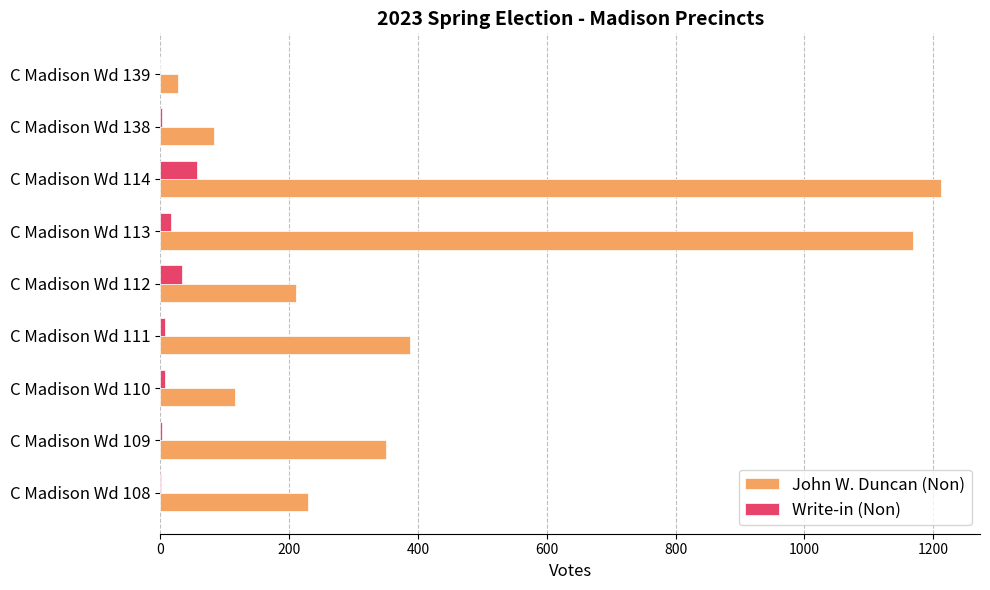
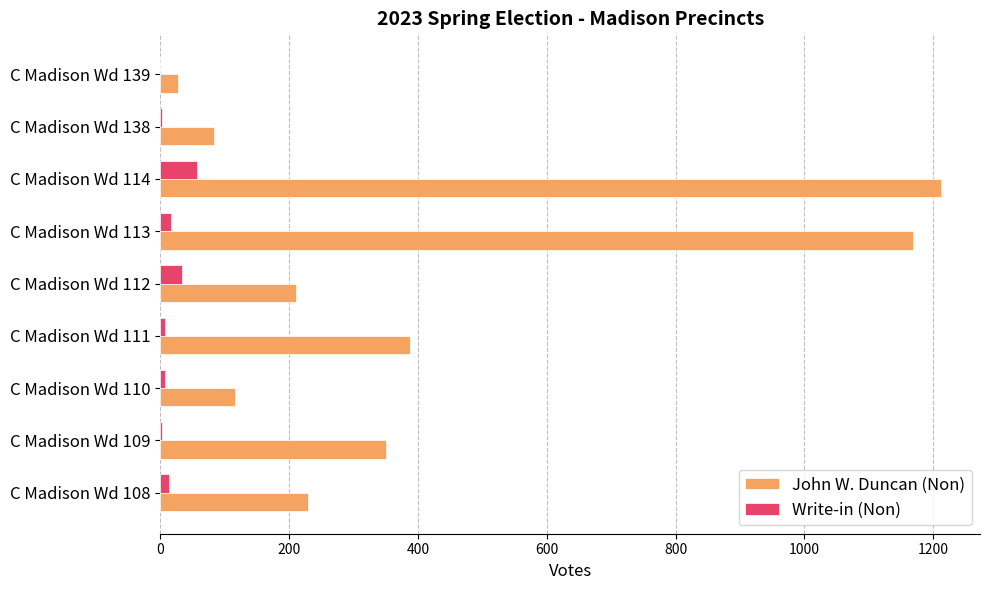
  {
    "John W. Duncan (Non)": {
      "C Madison Wd 139": 30,
      "C Madison Wd 138": 80,
      "C Madison Wd 114": 1210,
      "C Madison Wd 113": 1170,
      "C Madison Wd 112": 210,
      "C Madison Wd 111": 390,
      "C Madison Wd 110": 120,
      "C Madison Wd 109": 350,
      "C Madison Wd 108": 230
    },
    "Write-in (Non)": {
      "C Madison Wd 139": 0,
      "C Madison Wd 114": 60,
      "C Madison Wd 113": 20,
      "C Madison Wd 112": 30,
      "C Madison Wd 111": 10,
      "C Madison Wd 110": 10,
-     "C Madison Wd 108": 0
+     "C Madison Wd 108": 10
    }
  }
